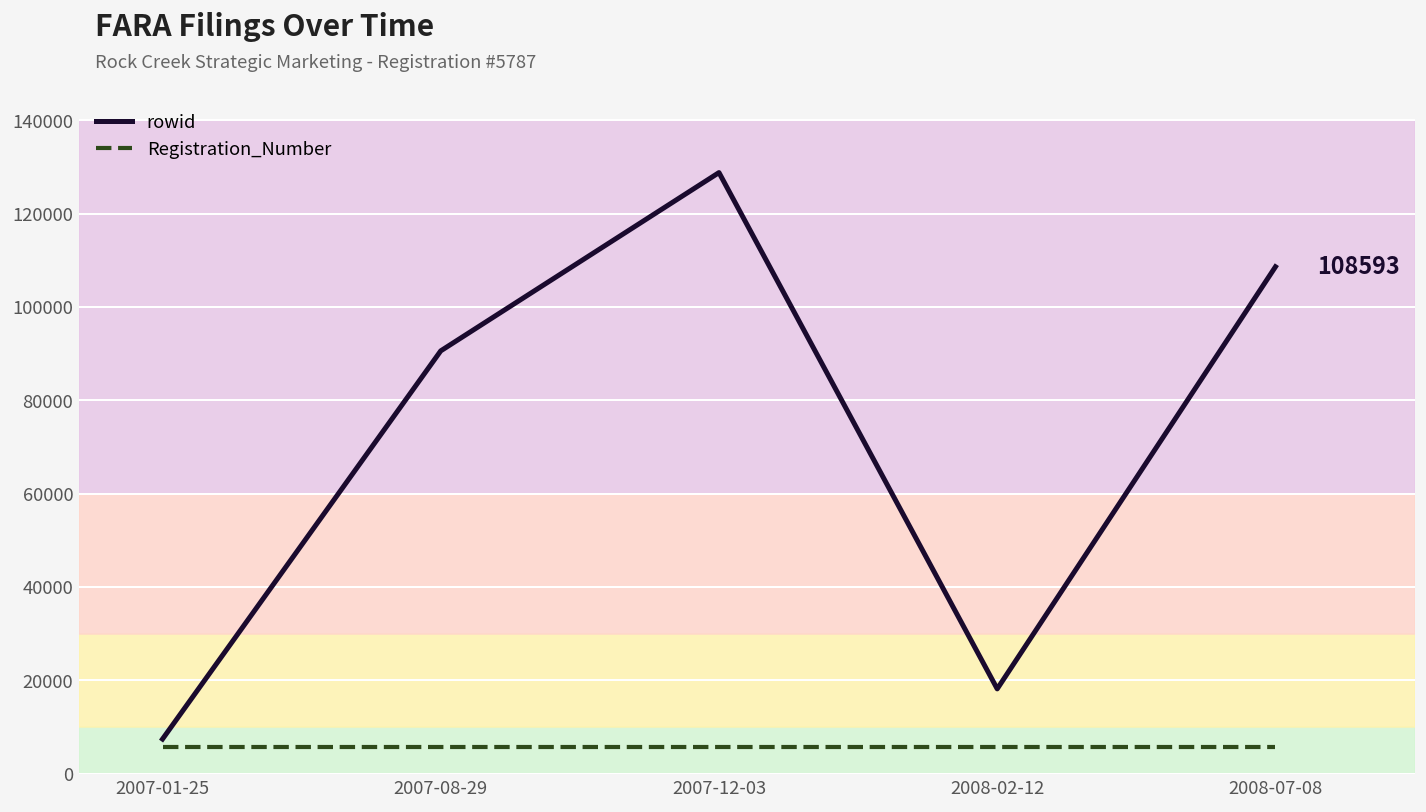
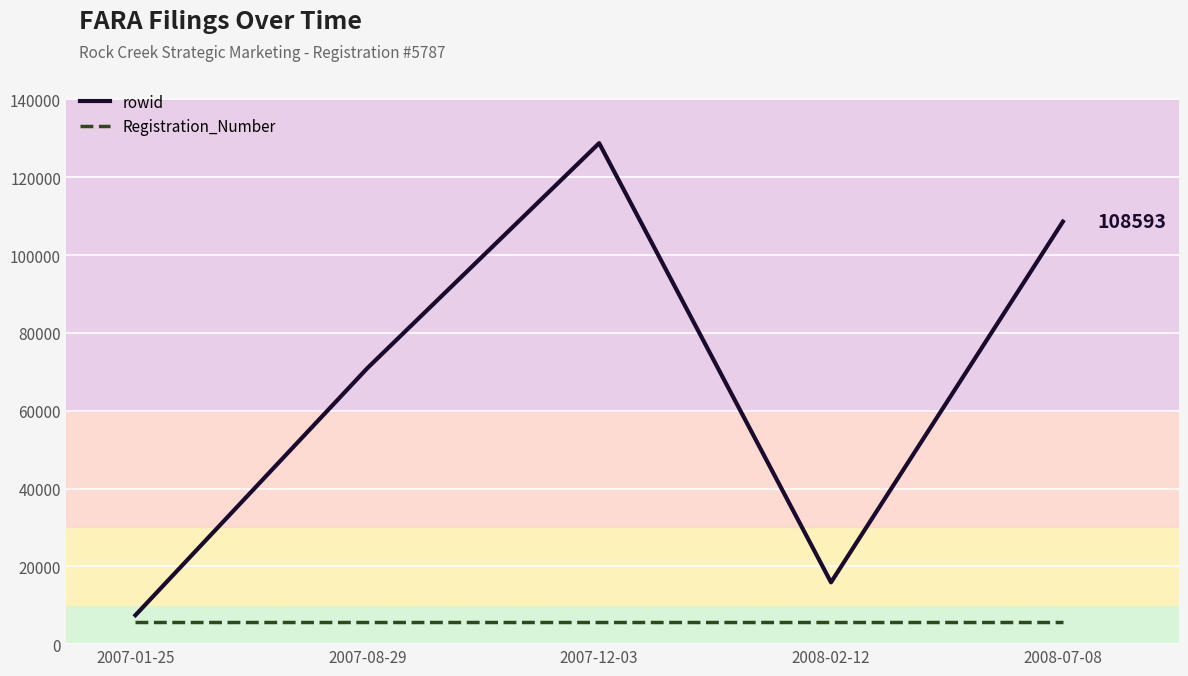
  {
    "rowid": {
      "2007-01-25": 7000,
-     "2007-08-29": 91000,
+     "2007-08-29": 71000,
      "2007-12-03": 129000,
-     "2008-02-12": 18000,
+     "2008-02-12": 16000,
      "2008-07-08": 109000
    },
    "Registration_Number": {
      "2007-01-25": 6000,
      "2007-08-29": 6000,
      "2007-12-03": 6000,
      "2008-02-12": 6000,
      "2008-07-08": 6000
    }
  }
